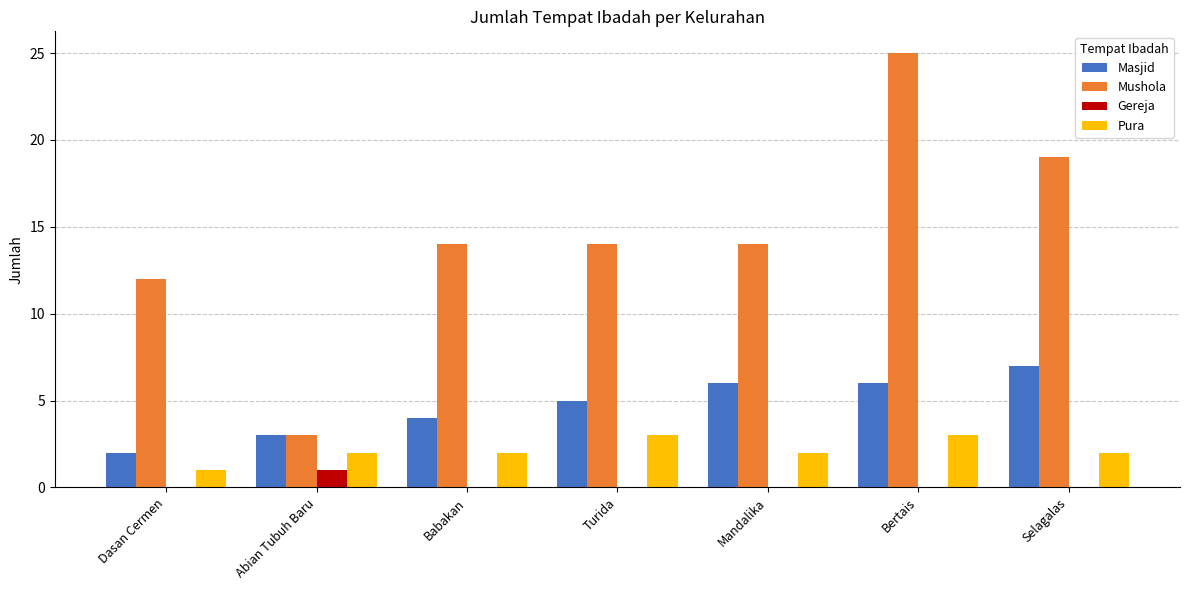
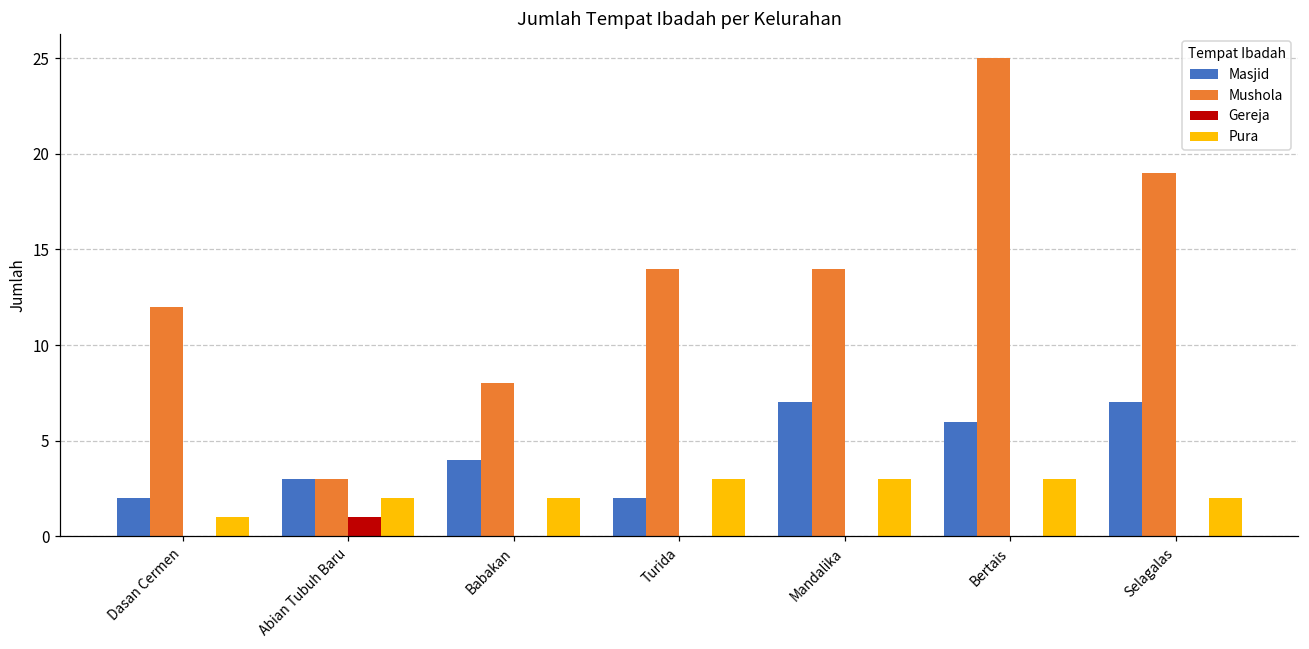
  {
    "Masjid": {
      "Dasan Cermen": 2,
      "Abian Tubuh Baru": 3,
      "Babakan": 4,
-     "Turida": 5,
-     "Mandalika": 6,
+     "Turida": 2,
+     "Mandalika": 7,
      "Bertais": 6,
      "Selagalas": 7
    },
    "Mushola": {
      "Dasan Cermen": 12,
      "Abian Tubuh Baru": 3,
-     "Babakan": 14,
+     "Babakan": 8,
      "Turida": 14,
      "Mandalika": 14,
      "Bertais": 25,
      "Selagalas": 19
    },
    "Gereja": {
      "Dasan Cermen": 0,
      "Abian Tubuh Baru": 1,
      "Babakan": 0,
      "Turida": 0,
      "Mandalika": 0,
      "Bertais": 0,
      "Selagalas": 0
    },
    "Pura": {
      "Dasan Cermen": 1,
      "Abian Tubuh Baru": 2,
      "Babakan": 2,
      "Turida": 3,
-     "Mandalika": 2,
+     "Mandalika": 3,
      "Bertais": 3,
      "Selagalas": 2
    }
  }
